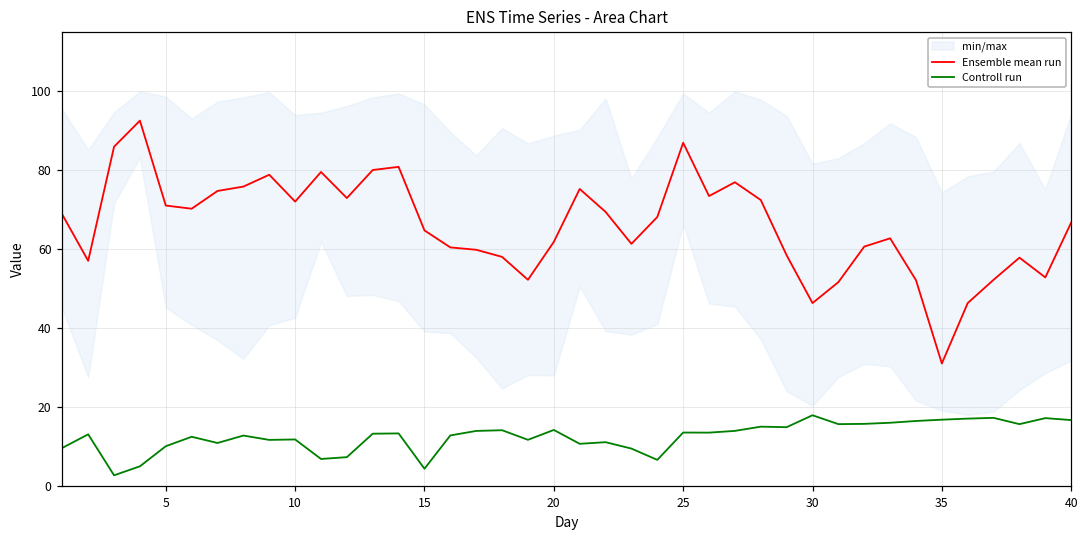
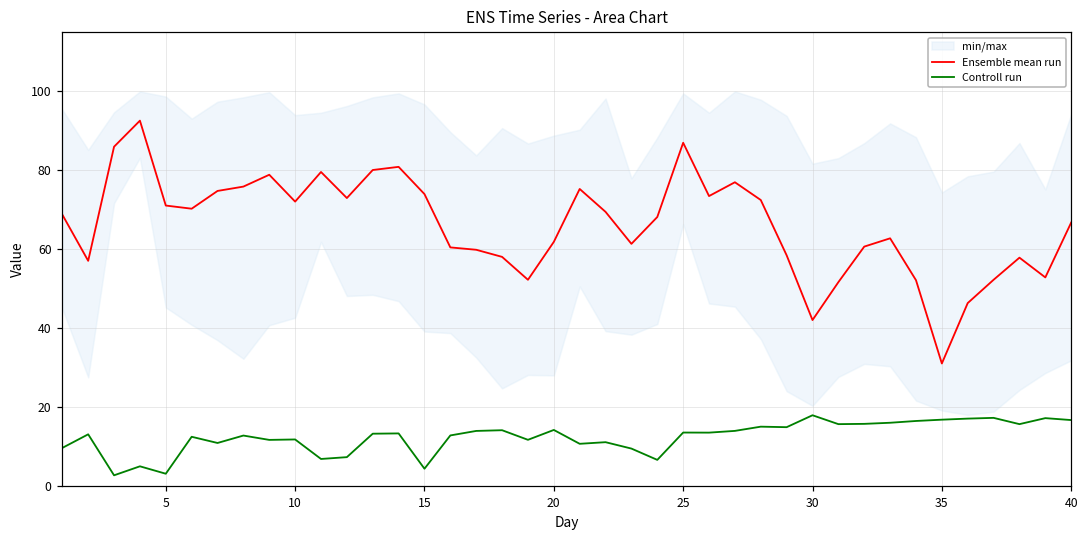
  {
    "Ensemble mean run": {
      "5": 71,
      "10": 72,
-     "15": 65,
+     "15": 74,
      "20": 62,
      "25": 87,
-     "30": 46,
+     "30": 42,
      "35": 31,
      "40": 67
    },
    "Controll run": {
-     "5": 10,
+     "5": 3,
      "10": 12,
      "15": 4,
      "20": 14,
      "25": 14,
      "30": 18,
      "35": 17,
      "40": 17
    }
  }
